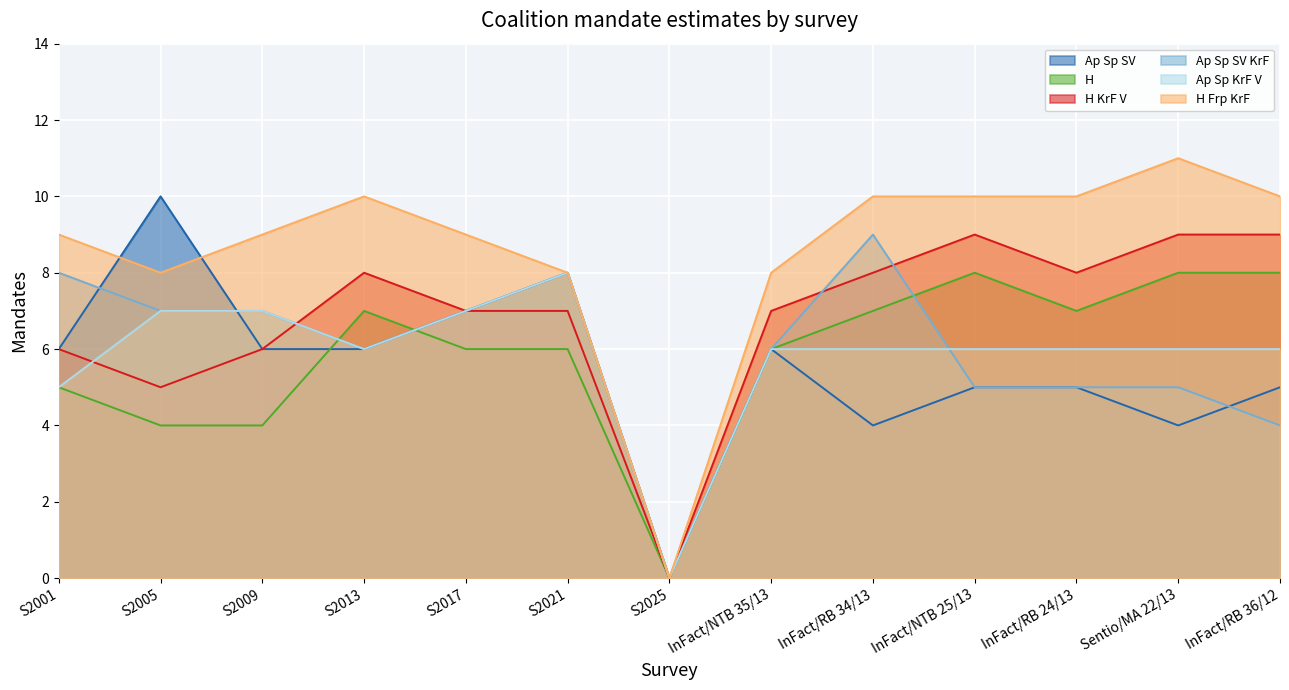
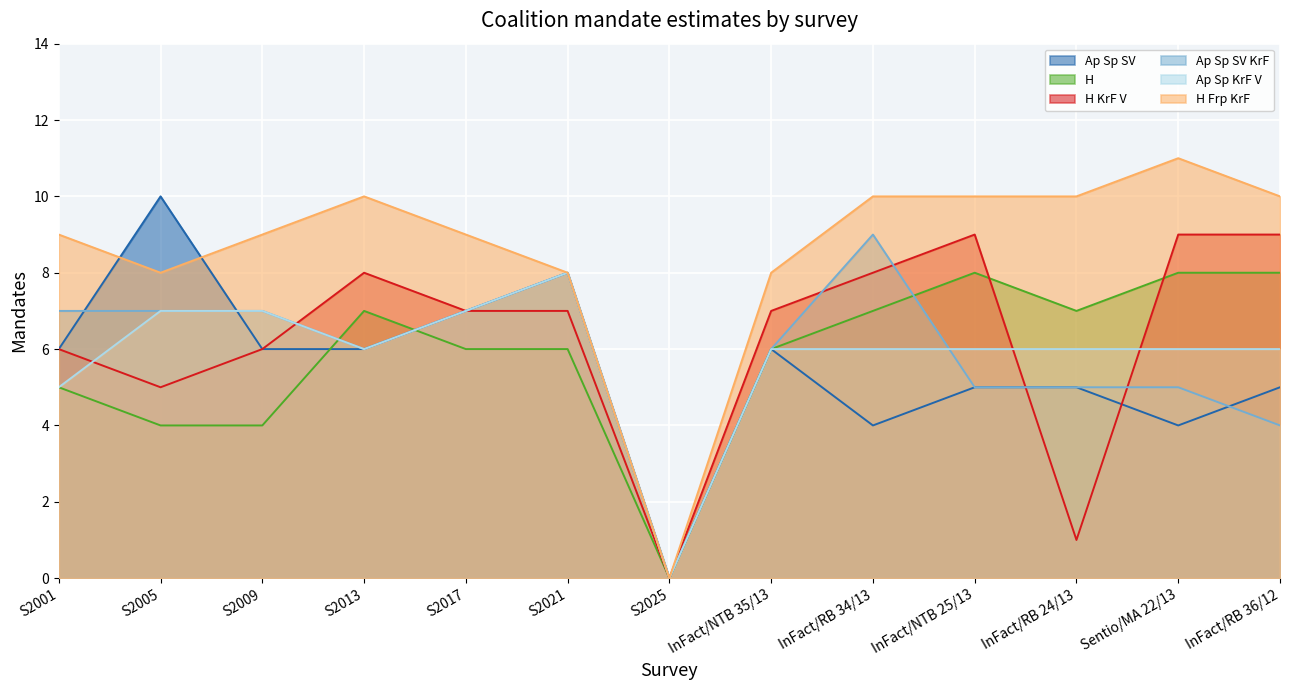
  {
    "Ap Sp SV": {
      "S2005": 10,
      "InFact/RB 34/13": 4,
      "Sentio/MA 22/13": 4,
      "InFact/RB 36/12": 5
    },
    "H": {
      "S2005": 4,
      "S2009": 4,
      "S2013": 7,
      "S2017": 6,
      "S2021": 6,
      "InFact/RB 34/13": 7,
      "InFact/NTB 25/13": 8,
      "InFact/RB 24/13": 7,
      "Sentio/MA 22/13": 8,
      "InFact/RB 36/12": 8
    },
    "H KrF V": {
      "S2005": 5,
      "S2013": 8,
      "S2021": 7,
      "InFact/NTB 35/13": 7,
      "InFact/RB 34/13": 8,
      "InFact/NTB 25/13": 9,
-     "InFact/RB 24/13": 8,
+     "InFact/RB 24/13": 1,
      "Sentio/MA 22/13": 9,
      "InFact/RB 36/12": 9
    },
    "Ap Sp SV KrF": {
-     "S2001": 8,
+     "S2001": 7,
      "InFact/RB 34/13": 9,
      "Sentio/MA 22/13": 5,
      "InFact/RB 36/12": 4
    },
    "Ap Sp KrF V": {
      "InFact/RB 34/13": 6,
      "InFact/NTB 25/13": 6,
      "InFact/RB 24/13": 6,
      "Sentio/MA 22/13": 6,
      "InFact/RB 36/12": 6
    },
    "H Frp KrF": {
      "S2001": 9,
      "S2005": 8,
      "S2009": 9,
      "S2013": 10,
      "S2017": 9,
      "InFact/NTB 35/13": 8,
      "InFact/RB 34/13": 10,
      "InFact/NTB 25/13": 10,
      "InFact/RB 24/13": 10,
      "Sentio/MA 22/13": 11,
      "InFact/RB 36/12": 10
    }
  }
